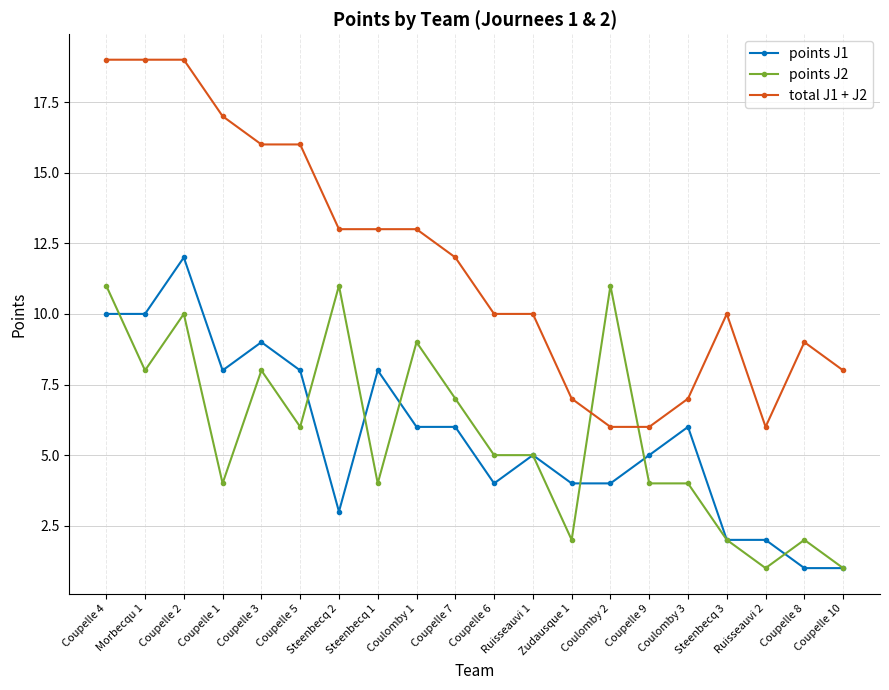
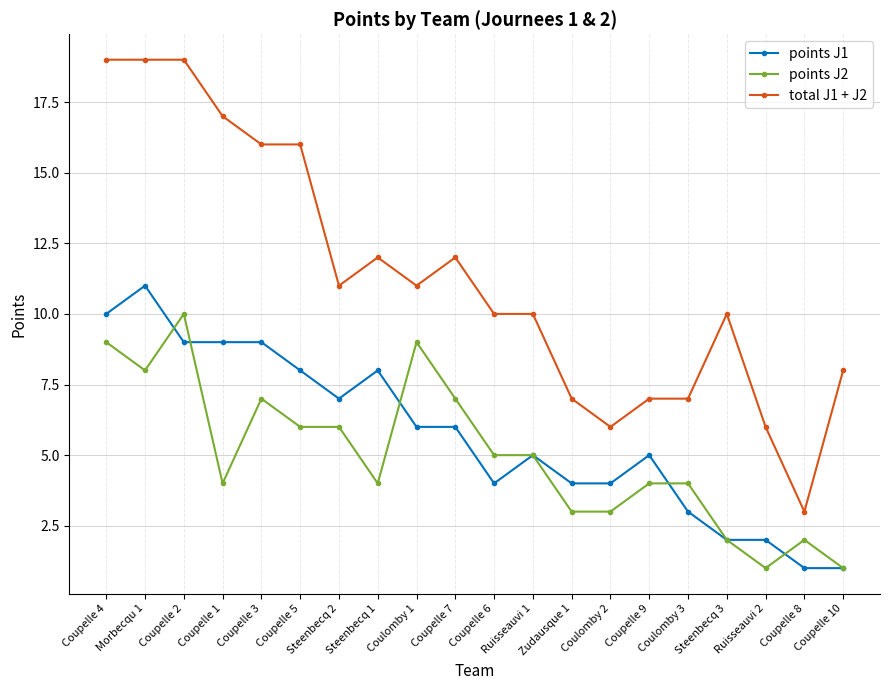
  {
    "points J1": {
      "Coupelle 4": 10,
-     "Morbecqu 1": 10,
-     "Coupelle 2": 12,
-     "Coupelle 1": 8,
+     "Morbecqu 1": 11,
+     "Coupelle 2": 9,
+     "Coupelle 1": 9,
      "Coupelle 3": 9,
      "Coupelle 5": 8,
-     "Steenbecq 2": 3,
+     "Steenbecq 2": 7,
      "Steenbecq 1": 8,
      "Coulomby 1": 6,
      "Coupelle 7": 6,
      "Coupelle 6": 4,
      "Zudausque 1": 4,
      "Coulomby 2": 4,
      "Coupelle 9": 5,
-     "Coulomby 3": 6,
+     "Coulomby 3": 3,
      "Ruisseauvi 2": 2,
      "Coupelle 8": 1
    },
    "points J2": {
-     "Coupelle 4": 11,
+     "Coupelle 4": 9,
      "Morbecqu 1": 8,
      "Coupelle 2": 10,
      "Coupelle 1": 4,
-     "Coupelle 3": 8,
+     "Coupelle 3": 7,
      "Coupelle 5": 6,
-     "Steenbecq 2": 11,
+     "Steenbecq 2": 6,
      "Steenbecq 1": 4,
      "Coulomby 1": 9,
      "Coupelle 7": 7,
      "Coupelle 6": 5,
-     "Zudausque 1": 2,
-     "Coulomby 2": 11,
+     "Zudausque 1": 3,
+     "Coulomby 2": 3,
      "Coupelle 9": 4,
      "Coulomby 3": 4,
      "Ruisseauvi 2": 1,
      "Coupelle 8": 2
    },
    "total J1 + J2": {
      "Coupelle 4": 19,
      "Morbecqu 1": 19,
      "Coupelle 2": 19,
      "Coupelle 1": 17,
      "Coupelle 3": 16,
      "Coupelle 5": 16,
-     "Steenbecq 2": 13,
-     "Steenbecq 1": 13,
-     "Coulomby 1": 13,
+     "Steenbecq 2": 11,
+     "Steenbecq 1": 12,
+     "Coulomby 1": 11,
      "Coupelle 7": 12,
      "Coupelle 6": 10,
      "Ruisseauvi 1": 10,
      "Zudausque 1": 7,
      "Coulomby 2": 6,
-     "Coupelle 9": 6,
+     "Coupelle 9": 7,
      "Coulomby 3": 7,
      "Steenbecq 3": 10,
      "Ruisseauvi 2": 6,
-     "Coupelle 8": 9,
+     "Coupelle 8": 3,
      "Coupelle 10": 8
    }
  }
